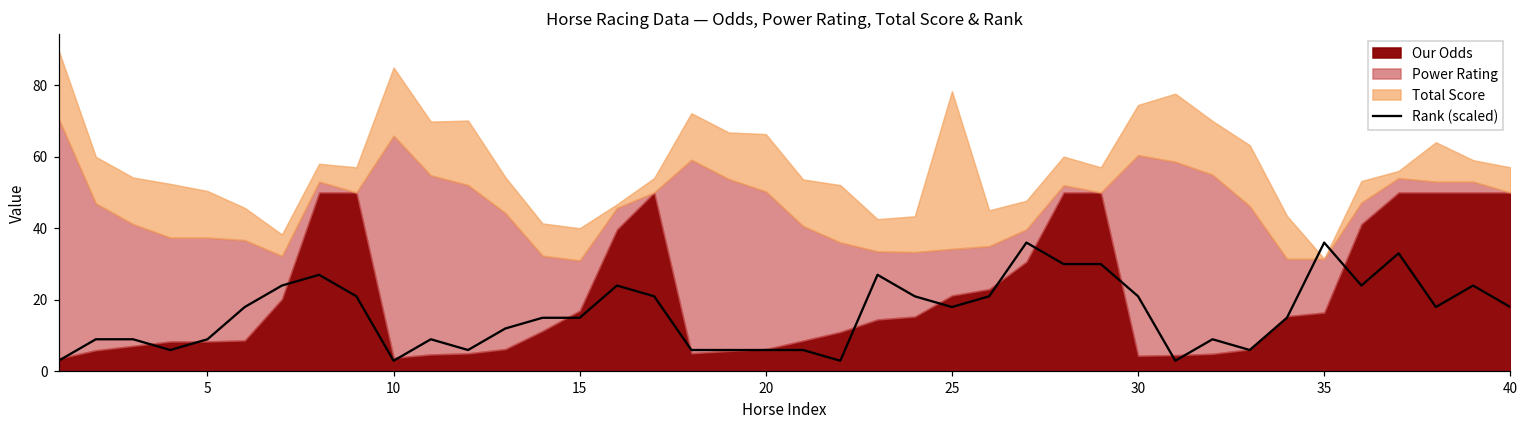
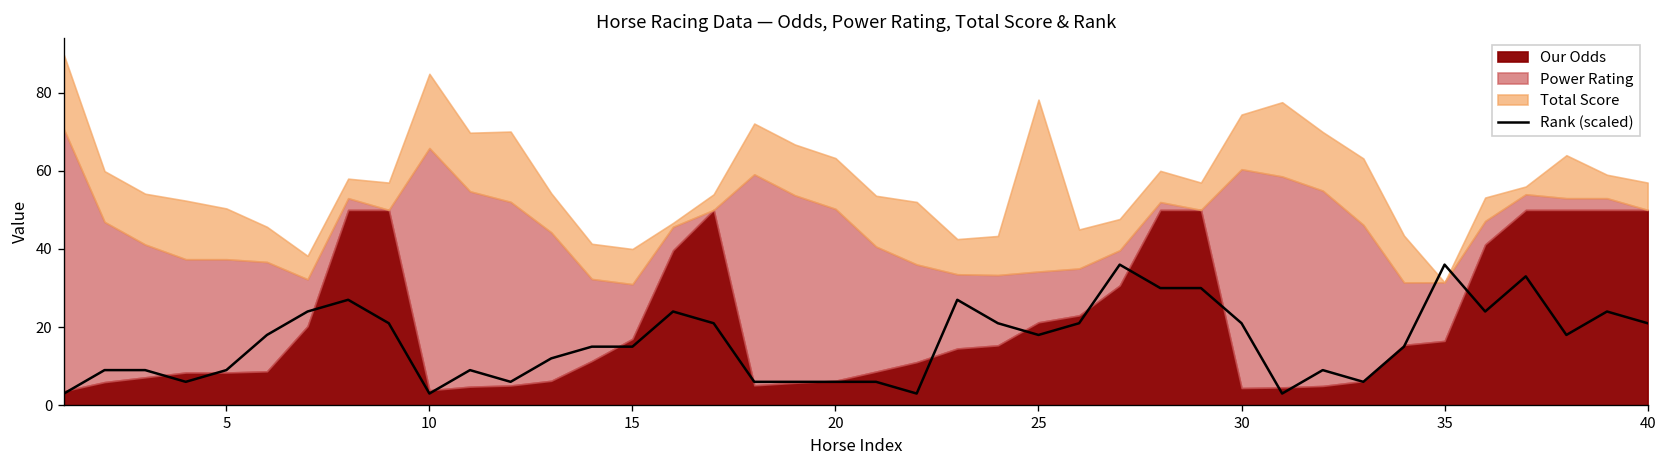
  {
    "Rank (scaled)": {
      "10": 3,
      "15": 15,
      "25": 18,
      "30": 21,
      "35": 36,
-     "40": 18
+     "40": 21
    },
    "Our Odds": {
      "10": 4,
      "15": 17,
      "25": 21,
      "30": 4,
      "35": 16
    },
    "Power Rating": {
      "5": 29,
      "10": 62,
      "15": 14,
      "20": 44,
      "25": 13,
      "30": 56
    },
    "Total Score": {
      "5": 13,
      "10": 19,
      "15": 9,
-     "20": 16,
+     "20": 13,
      "25": 44,
      "30": 14,
      "40": 7
    }
  }
